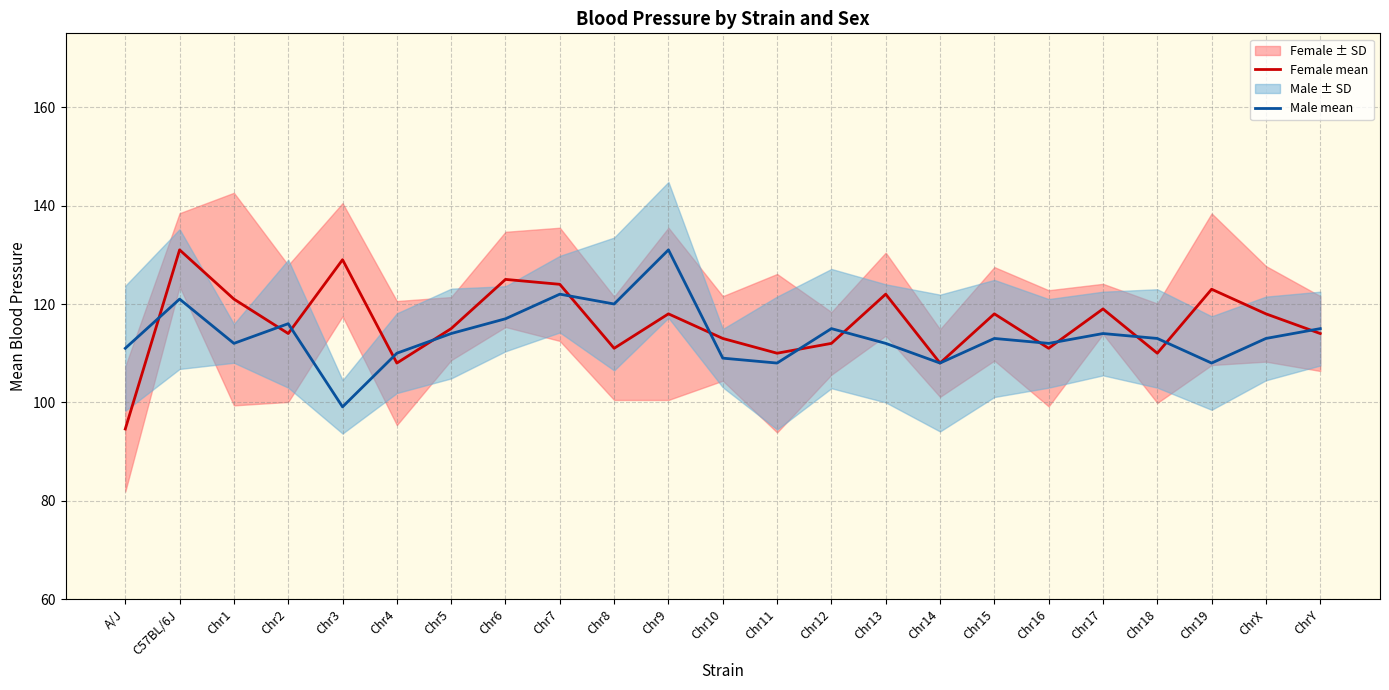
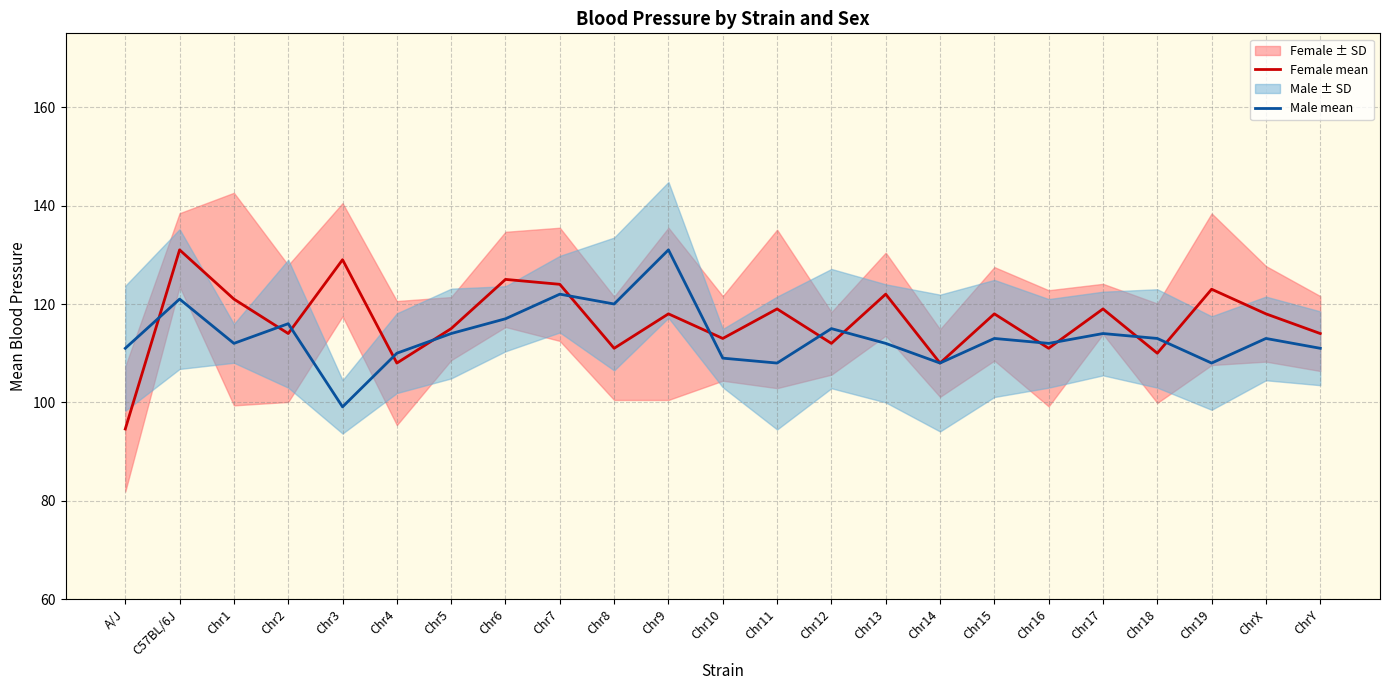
  {
    "Female mean": {
      "A/J": 95,
      "C57BL/6J": 131,
      "Chr1": 121,
      "Chr2": 114,
      "Chr3": 129,
      "Chr4": 108,
      "Chr5": 115,
      "Chr6": 125,
      "Chr7": 124,
      "Chr8": 111,
      "Chr9": 118,
      "Chr10": 113,
-     "Chr11": 110,
+     "Chr11": 119,
      "Chr12": 112,
      "Chr13": 122,
      "Chr15": 118,
      "Chr16": 111,
      "Chr17": 119,
      "Chr18": 110,
      "Chr19": 123,
      "ChrX": 118,
      "ChrY": 114
    },
    "Male mean": {
      "A/J": 111,
      "C57BL/6J": 121,
      "Chr1": 112,
      "Chr2": 116,
      "Chr3": 99,
      "Chr4": 110,
      "Chr5": 114,
      "Chr6": 117,
      "Chr7": 122,
      "Chr8": 120,
      "Chr9": 131,
      "Chr10": 109,
      "Chr11": 108,
      "Chr12": 115,
      "Chr13": 112,
      "Chr15": 113,
      "Chr16": 112,
      "Chr17": 114,
      "Chr18": 113,
      "Chr19": 108,
      "ChrX": 113,
-     "ChrY": 115
+     "ChrY": 111
    }
  }
